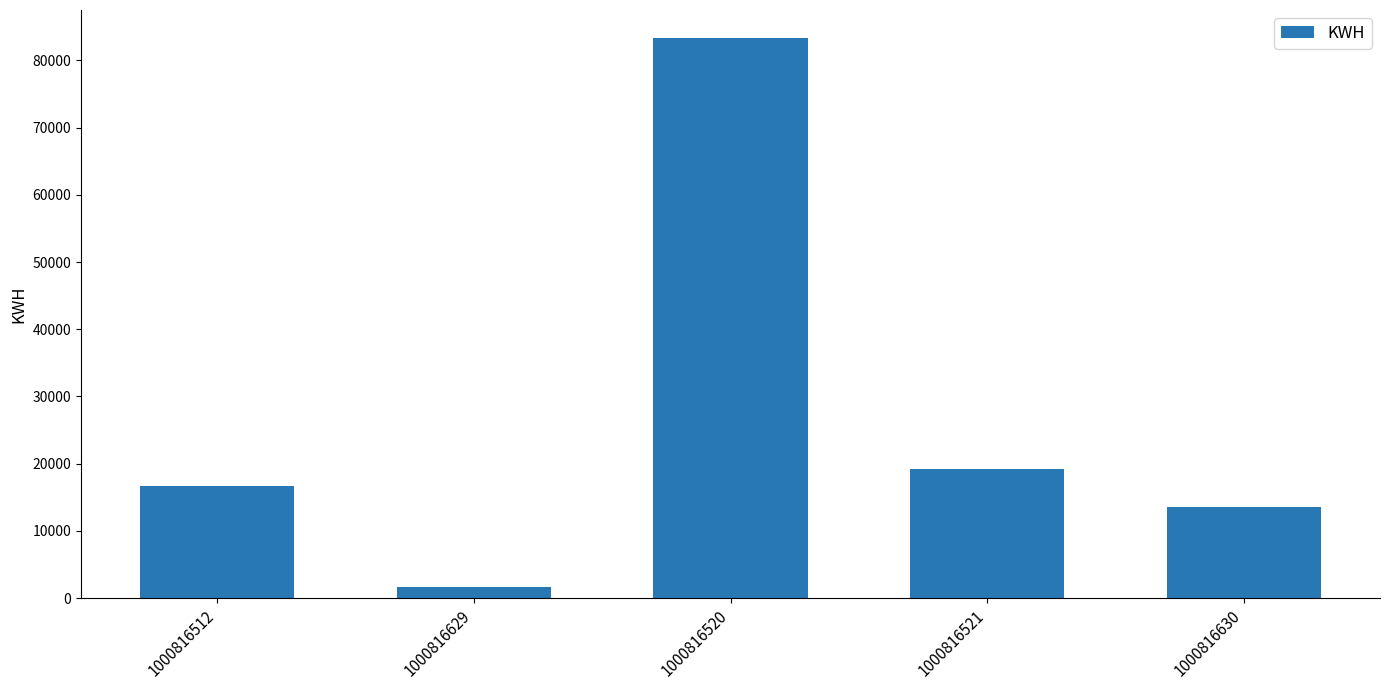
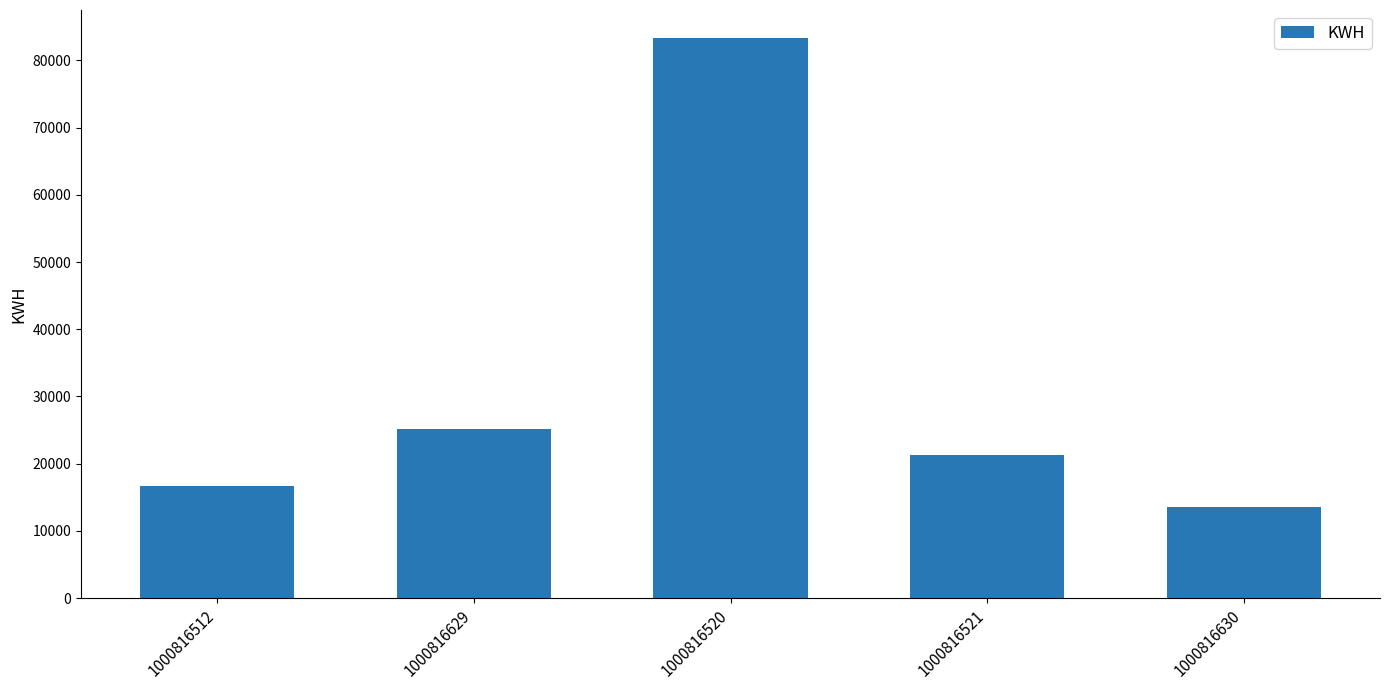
  {
    "1000816512": 17000,
-   "1000816629": 2000,
+   "1000816629": 25000,
    "1000816520": 83000,
-   "1000816521": 19000,
+   "1000816521": 21000,
    "1000816630": 14000
  }
